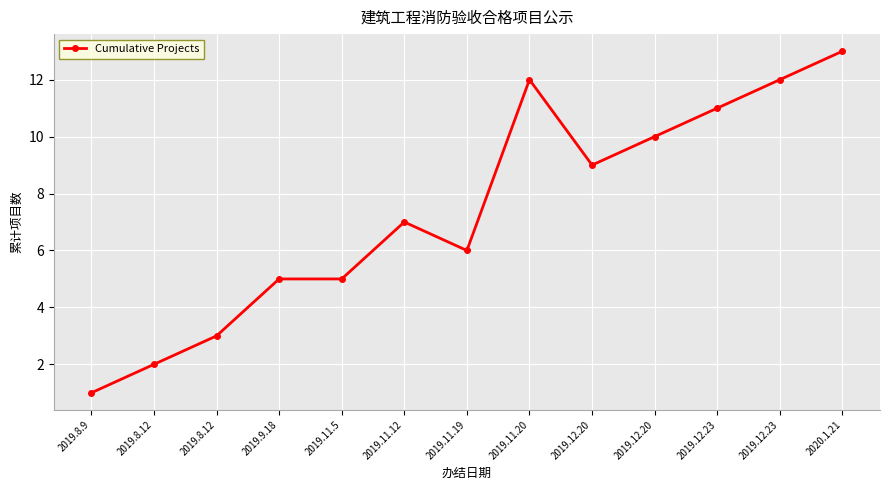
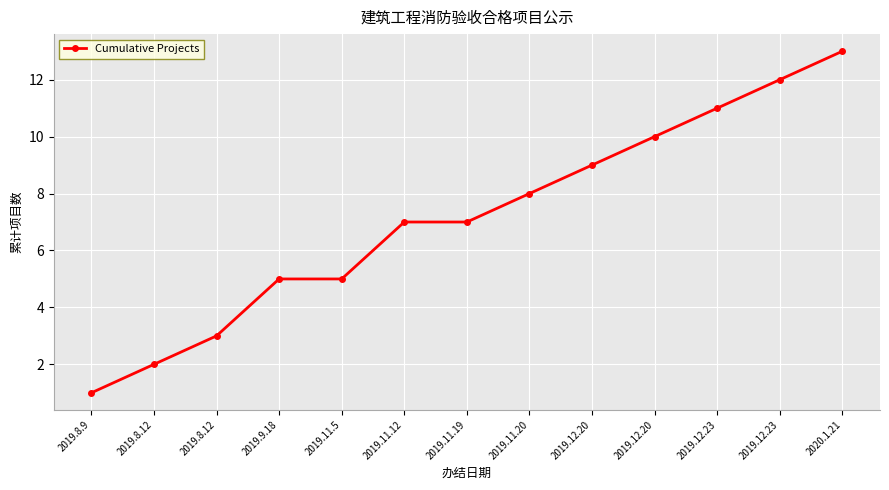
  {
    "2019.8.9": 1,
    "2019.9.18": 5,
    "2019.11.5": 5,
    "2019.11.12": 7,
-   "2019.11.19": 6,
-   "2019.11.20": 12,
+   "2019.11.19": 7,
+   "2019.11.20": 8,
    "2020.1.21": 13
  }
